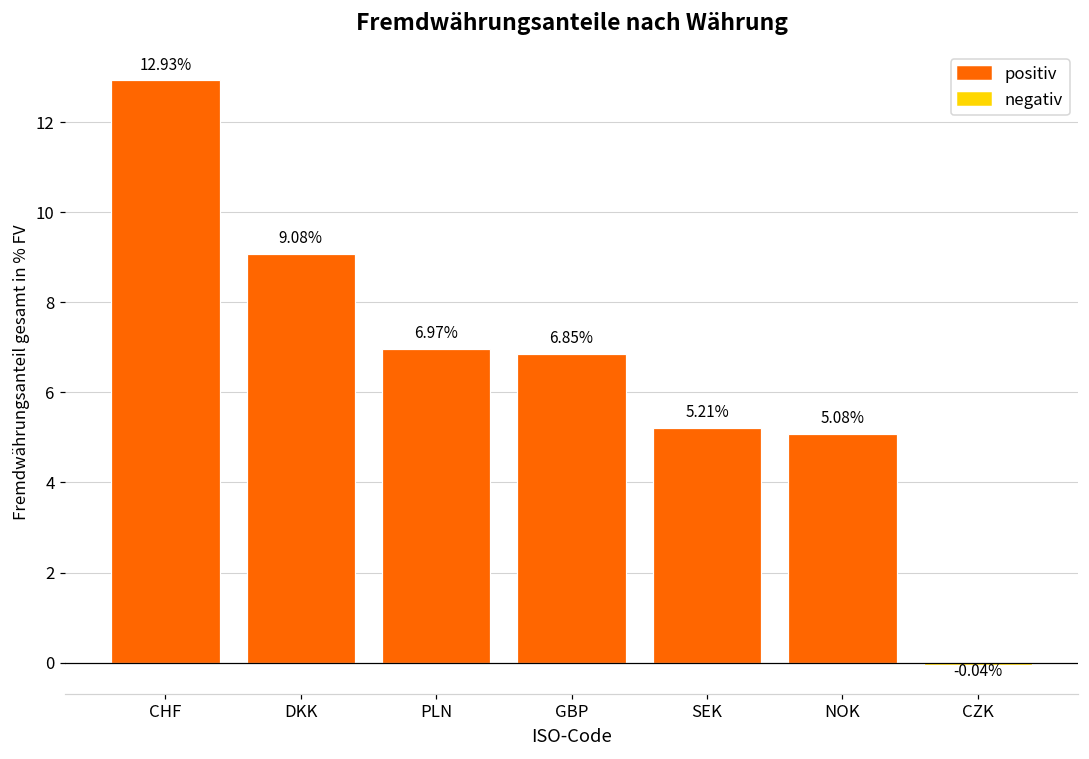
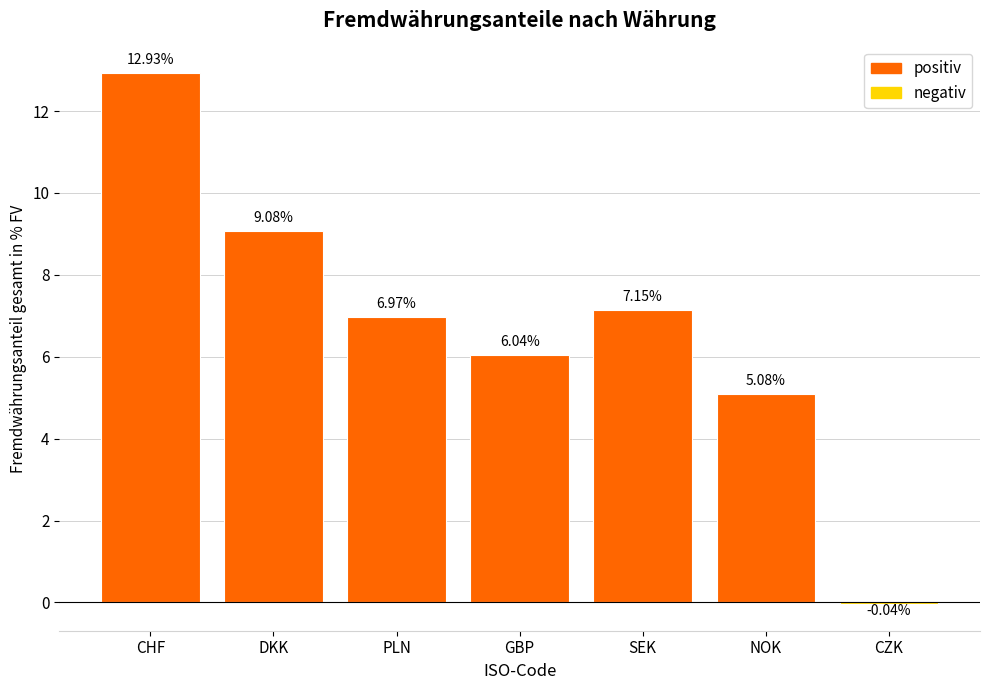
  {
    "CHF": "12.93%",
    "DKK": "9.08%",
    "PLN": "6.97%",
-   "GBP": "6.85%",
-   "SEK": "5.21%",
+   "GBP": "6.04%",
+   "SEK": "7.15%",
    "NOK": "5.08%",
    "CZK": "-0.04%"
  }
